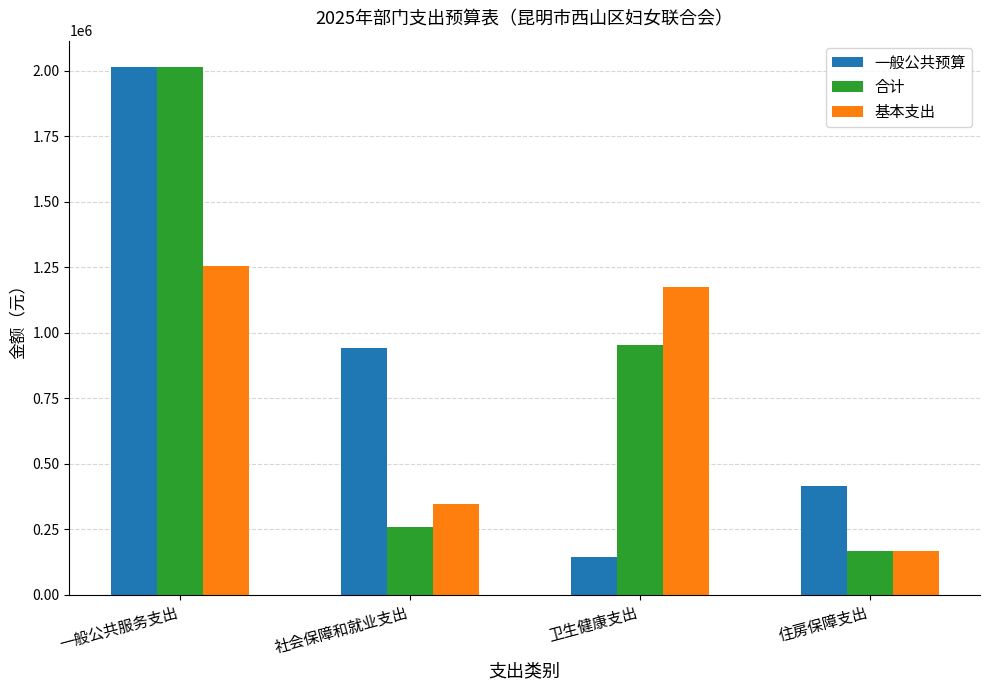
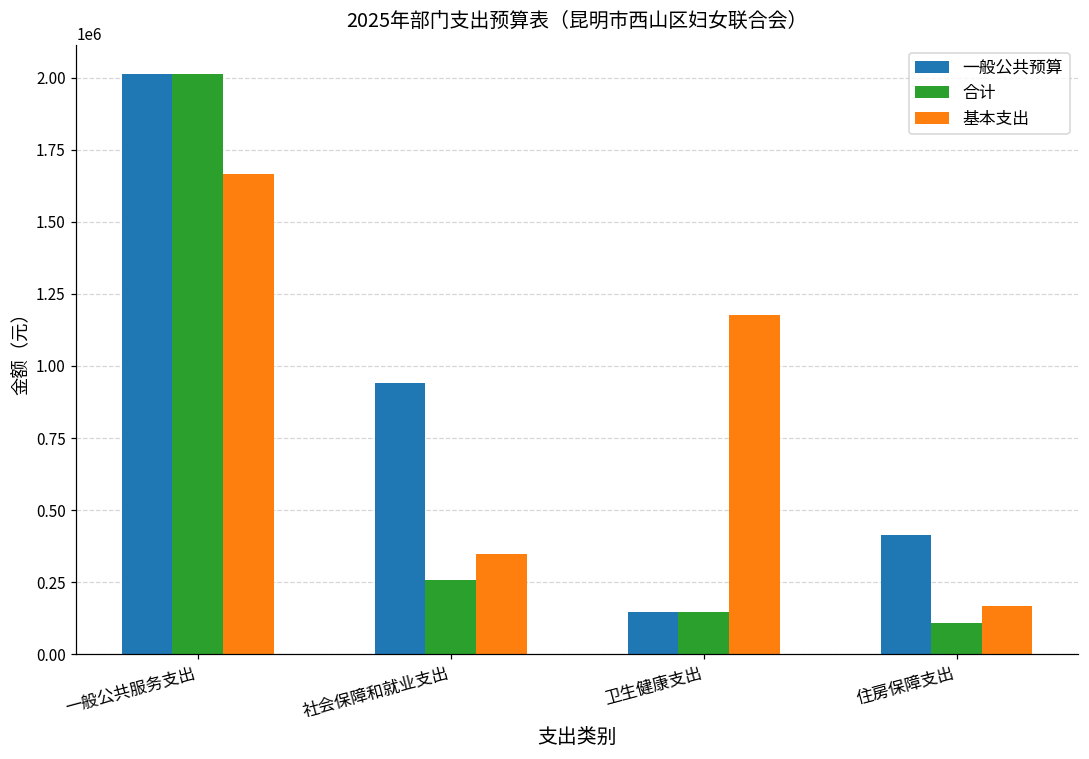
  {
    "一般公共预算": {
      "一般公共服务支出": 2010000,
      "社会保障和就业支出": 940000,
      "卫生健康支出": 150000,
      "住房保障支出": 410000
    },
    "合计": {
      "一般公共服务支出": 2010000,
      "社会保障和就业支出": 260000,
-     "卫生健康支出": 950000,
-     "住房保障支出": 170000
+     "卫生健康支出": 150000,
+     "住房保障支出": 110000
    },
    "基本支出": {
-     "一般公共服务支出": 1250000,
+     "一般公共服务支出": 1660000,
      "社会保障和就业支出": 350000,
      "卫生健康支出": 1180000,
      "住房保障支出": 170000
    }
  }
